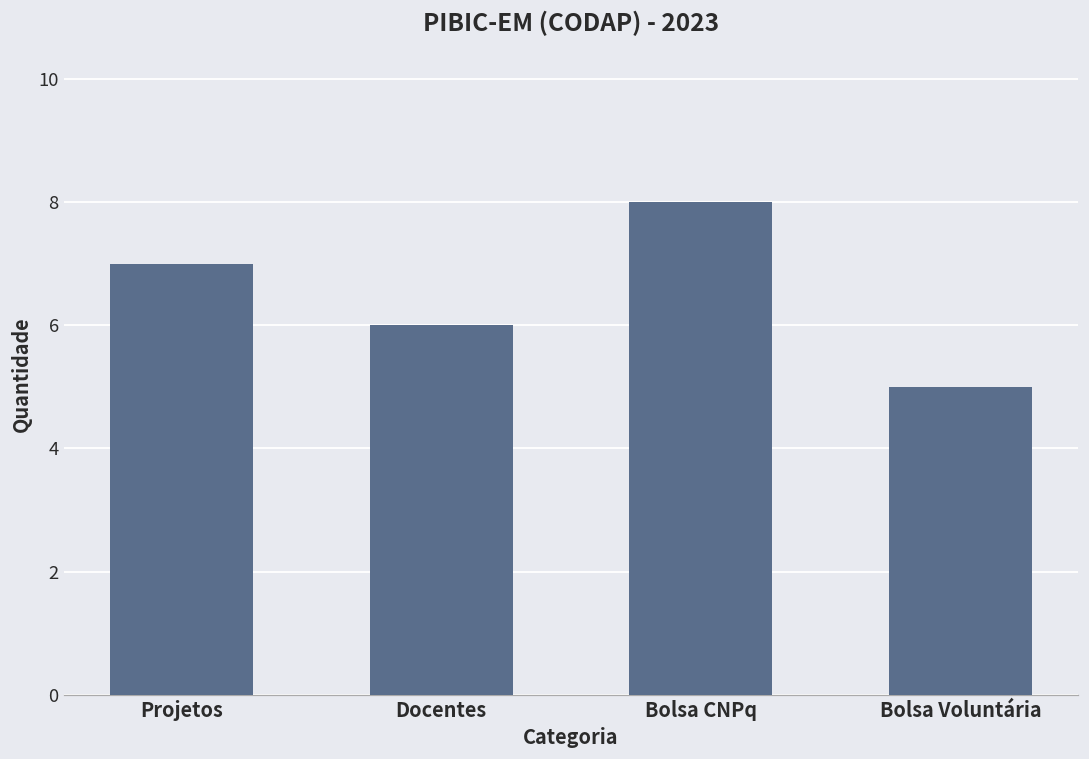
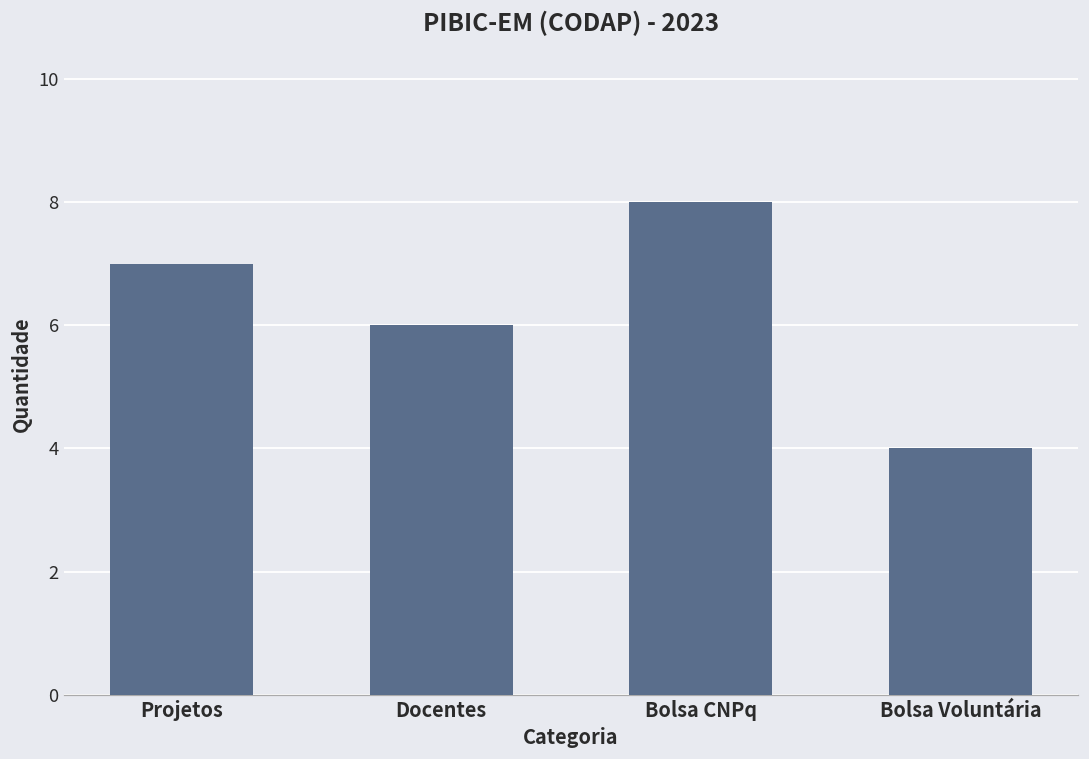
  {
    "Projetos": 7,
    "Docentes": 6,
    "Bolsa CNPq": 8,
-   "Bolsa Voluntária": 5
+   "Bolsa Voluntária": 4
  }
